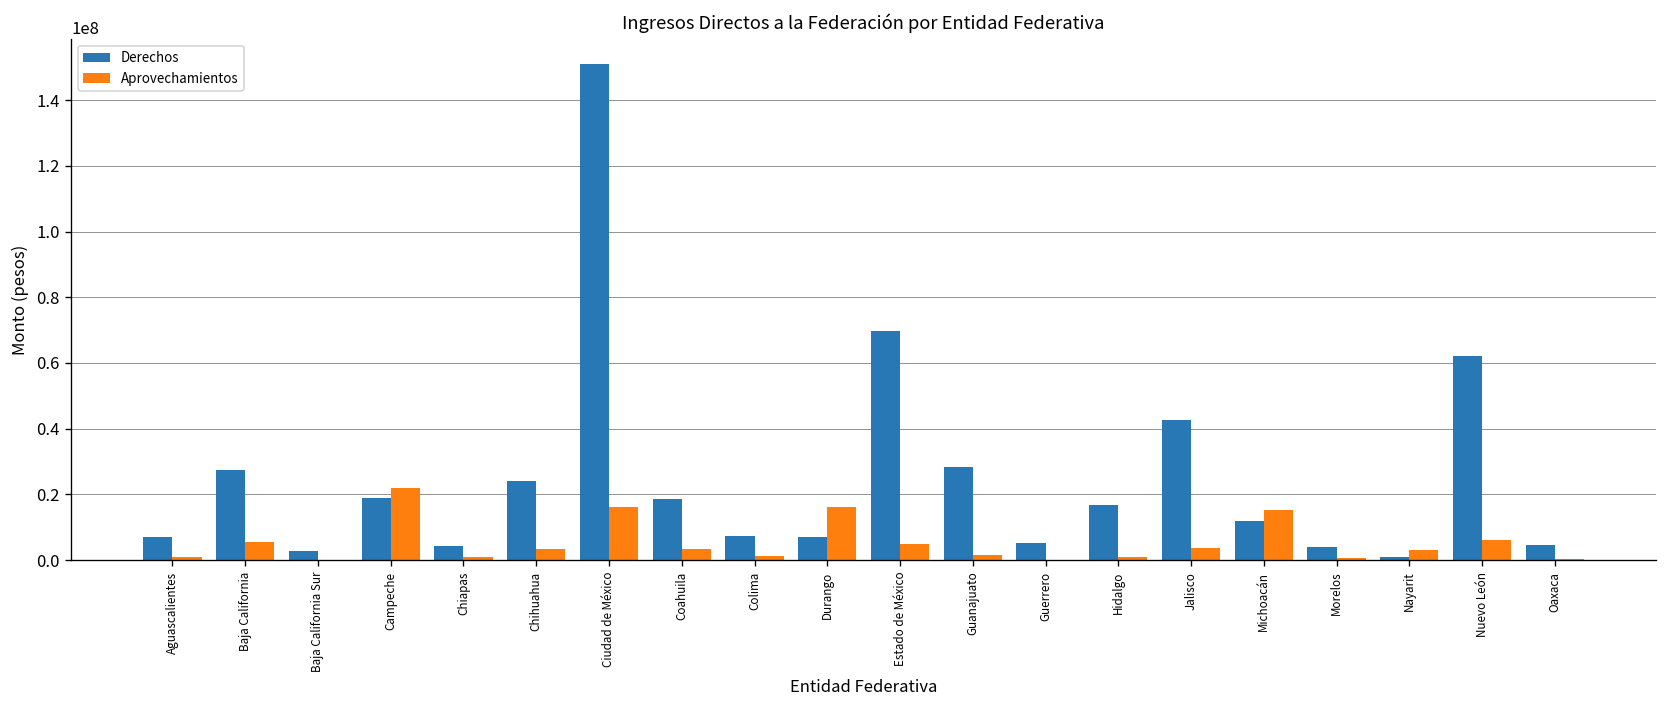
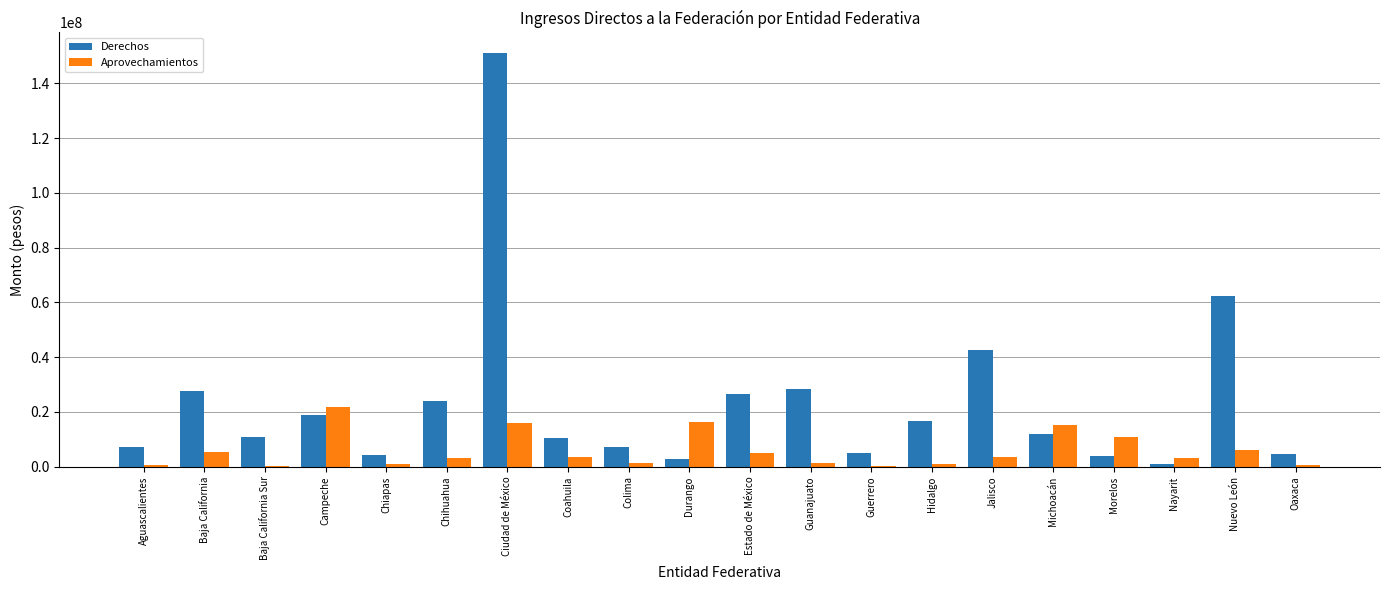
  {
    "Derechos": {
      "Aguascalientes": 7000000,
      "Baja California": 28000000,
-     "Baja California Sur": 3000000,
+     "Baja California Sur": 11000000,
      "Campeche": 19000000,
      "Chiapas": 4000000,
      "Chihuahua": 24000000,
      "Ciudad de México": 151000000,
-     "Coahuila": 19000000,
+     "Coahuila": 10000000,
      "Colima": 7000000,
-     "Durango": 7000000,
-     "Estado de México": 70000000,
+     "Durango": 3000000,
+     "Estado de México": 27000000,
      "Guanajuato": 28000000,
      "Guerrero": 5000000,
      "Hidalgo": 17000000,
      "Jalisco": 43000000,
      "Michoacán": 12000000,
      "Morelos": 4000000,
      "Nayarit": 1000000,
      "Nuevo León": 62000000,
      "Oaxaca": 5000000
    },
    "Aprovechamientos": {
      "Baja California": 5000000,
      "Campeche": 22000000,
      "Chiapas": 1000000,
      "Chihuahua": 3000000,
      "Ciudad de México": 16000000,
      "Coahuila": 3000000,
      "Colima": 1000000,
      "Durango": 16000000,
      "Estado de México": 5000000,
      "Guanajuato": 1000000,
      "Hidalgo": 1000000,
      "Jalisco": 4000000,
      "Michoacán": 15000000,
-     "Morelos": 1000000,
+     "Morelos": 11000000,
      "Nayarit": 3000000,
      "Nuevo León": 6000000
    }
  }
